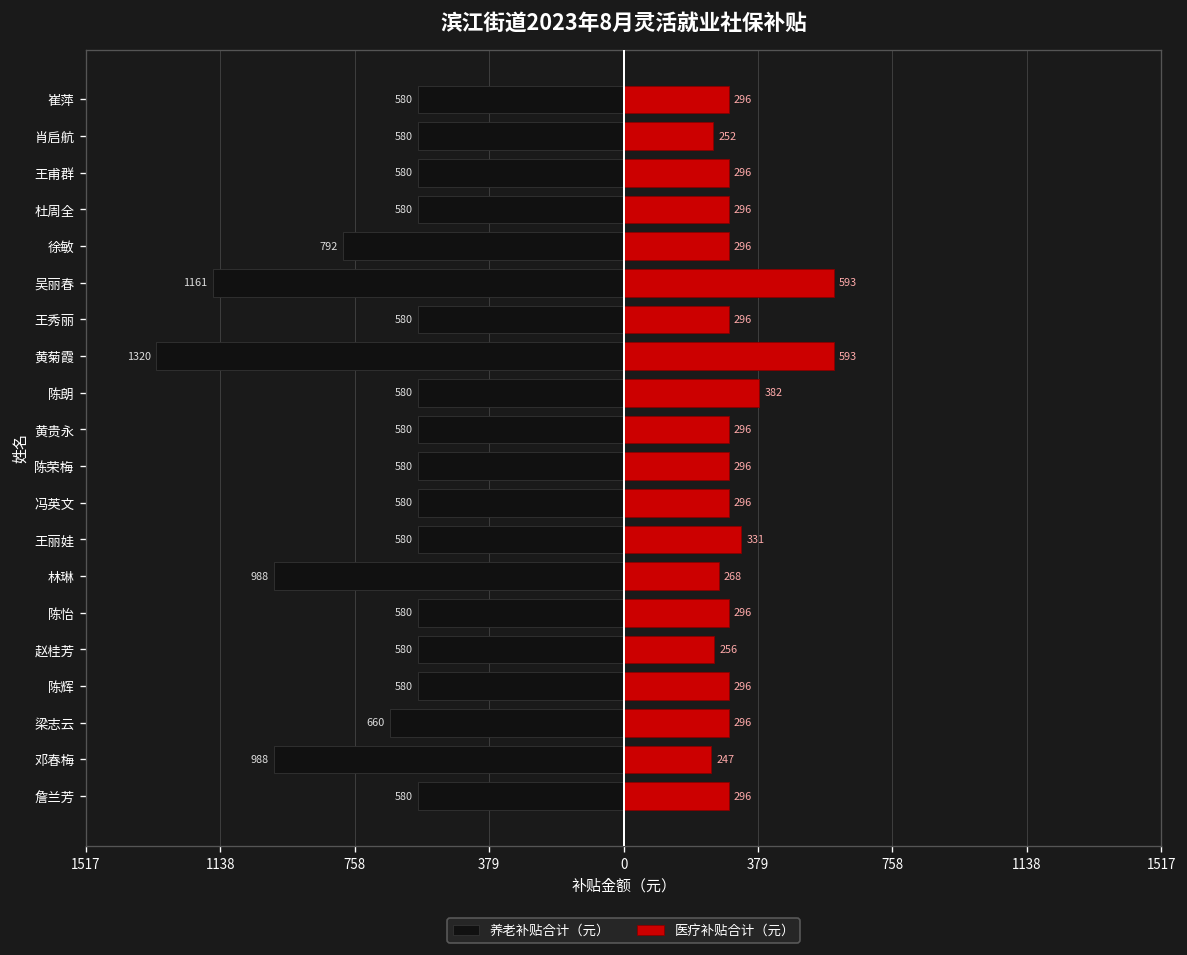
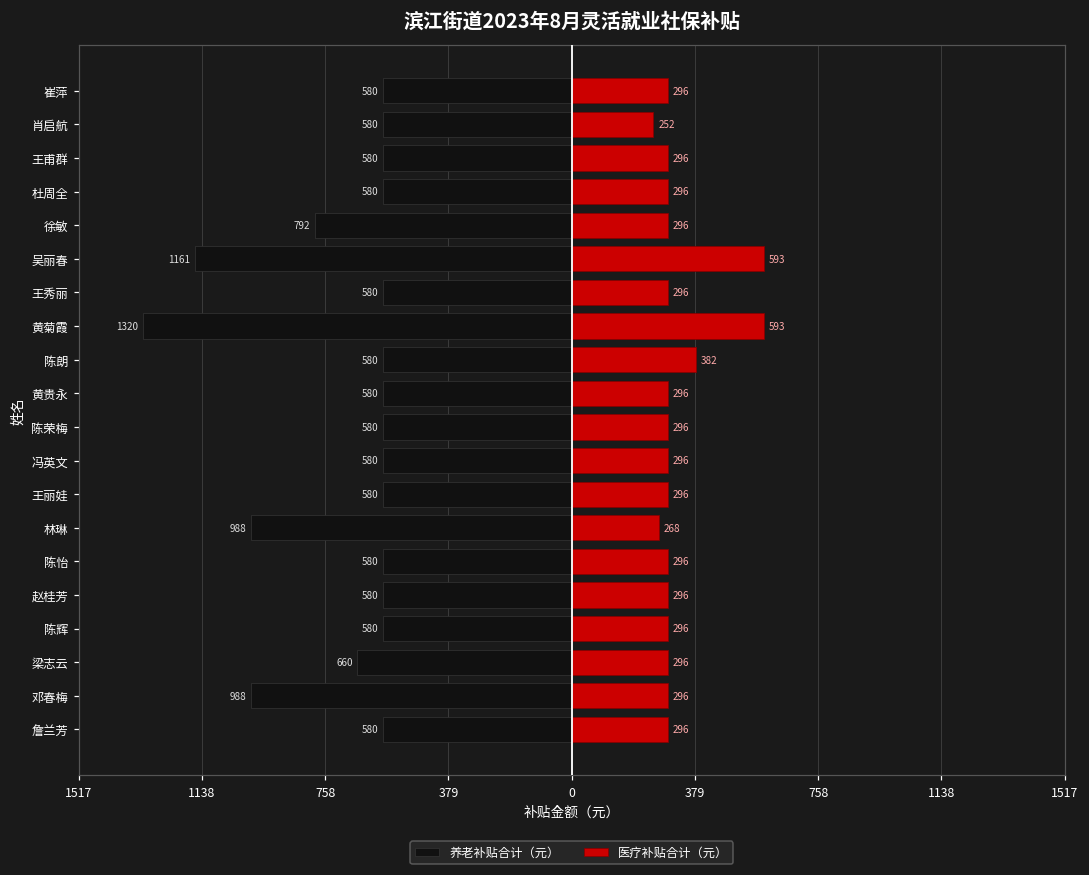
  {
    "医疗补贴合计（元）": {
      "崔萍": 296,
      "肖启航": 252,
      "王甫群": 296,
      "杜周全": 296,
      "徐敏": 296,
      "吴丽春": 593,
      "王秀丽": 296,
      "黄菊霞": 593,
      "陈朗": 382,
      "黄贵永": 296,
      "陈荣梅": 296,
      "冯英文": 296,
-     "王丽娃": 331,
+     "王丽娃": 296,
      "林琳": 268,
      "陈怡": 296,
-     "赵桂芳": 256,
+     "赵桂芳": 296,
      "陈辉": 296,
      "梁志云": 296,
-     "邓春梅": 247,
+     "邓春梅": 296,
      "詹兰芳": 296
    }
  }
